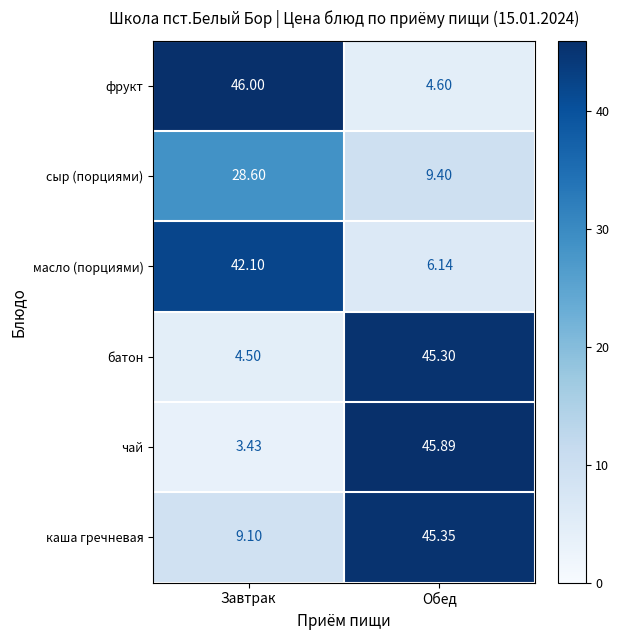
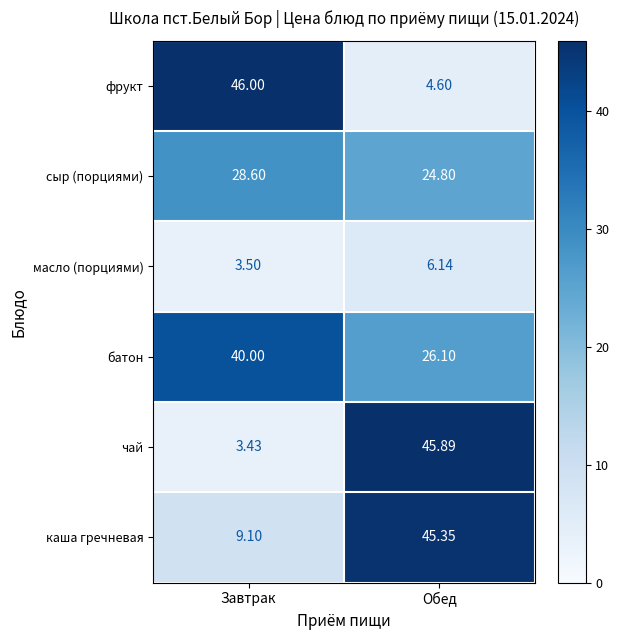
  {
    "фрукт": {
      "Завтрак": 46.00,
      "Обед": 4.60
    },
    "сыр (порциями)": {
      "Завтрак": 28.60,
-     "Обед": 9.40
+     "Обед": 24.80
    },
    "масло (порциями)": {
-     "Завтрак": 42.10,
+     "Завтрак": 3.50,
      "Обед": 6.14
    },
    "батон": {
-     "Завтрак": 4.50,
-     "Обед": 45.30
+     "Завтрак": 40.00,
+     "Обед": 26.10
    },
    "чай": {
      "Завтрак": 3.43,
      "Обед": 45.89
    },
    "каша гречневая": {
      "Завтрак": 9.10,
      "Обед": 45.35
    }
  }
